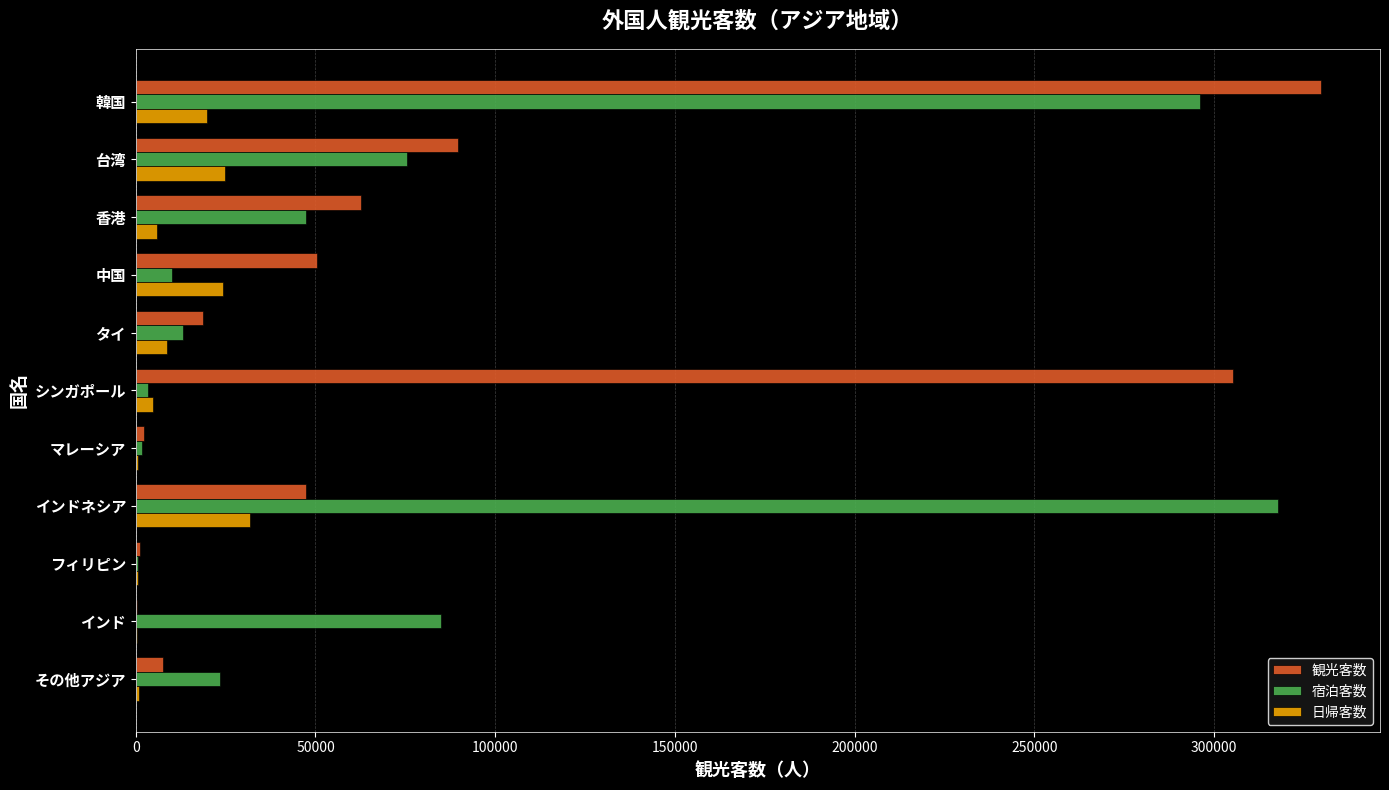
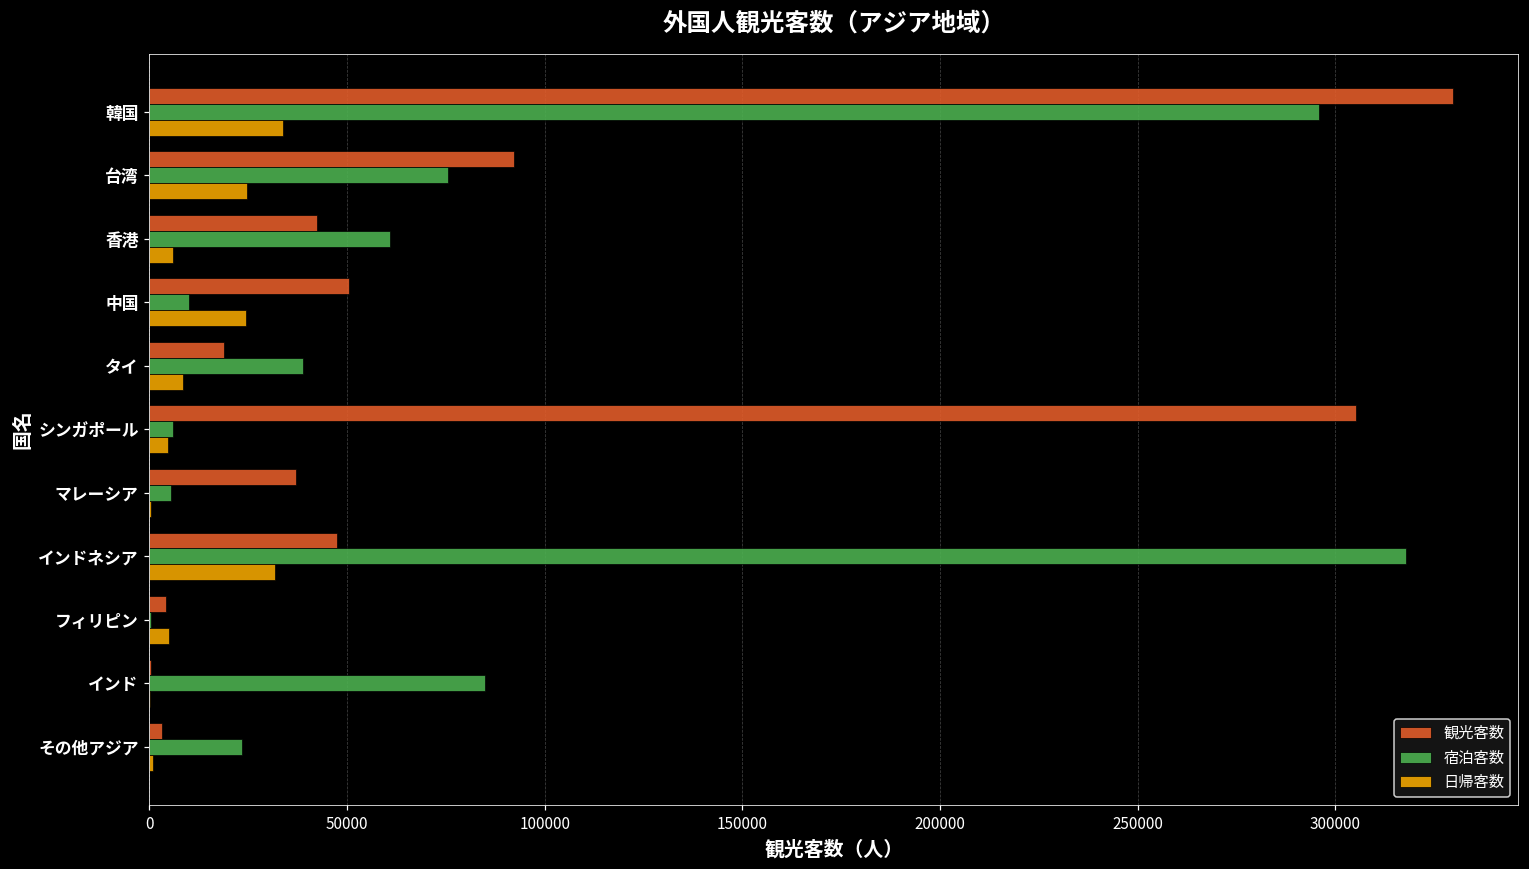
  {
    "観光客数": {
      "韓国": 330000,
-     "台湾": 90000,
-     "香港": 63000,
+     "台湾": 92000,
+     "香港": 42000,
      "中国": 50000,
      "タイ": 19000,
      "シンガポール": 305000,
-     "マレーシア": 2000,
+     "マレーシア": 37000,
      "インドネシア": 47000,
-     "フィリピン": 1000,
-     "その他アジア": 7000
+     "フィリピン": 4000,
+     "その他アジア": 3000
    },
    "宿泊客数": {
      "韓国": 296000,
      "台湾": 76000,
-     "香港": 47000,
+     "香港": 61000,
      "中国": 10000,
-     "タイ": 13000,
-     "シンガポール": 3000,
-     "マレーシア": 2000,
+     "タイ": 39000,
+     "シンガポール": 6000,
+     "マレーシア": 5000,
      "インドネシア": 318000,
      "インド": 85000,
      "その他アジア": 23000
    },
    "日帰客数": {
-     "韓国": 20000,
+     "韓国": 34000,
      "台湾": 25000,
      "香港": 6000,
      "中国": 24000,
      "タイ": 9000,
      "シンガポール": 5000,
      "インドネシア": 32000,
-     "フィリピン": 1000,
+     "フィリピン": 5000,
      "その他アジア": 1000
    }
  }
